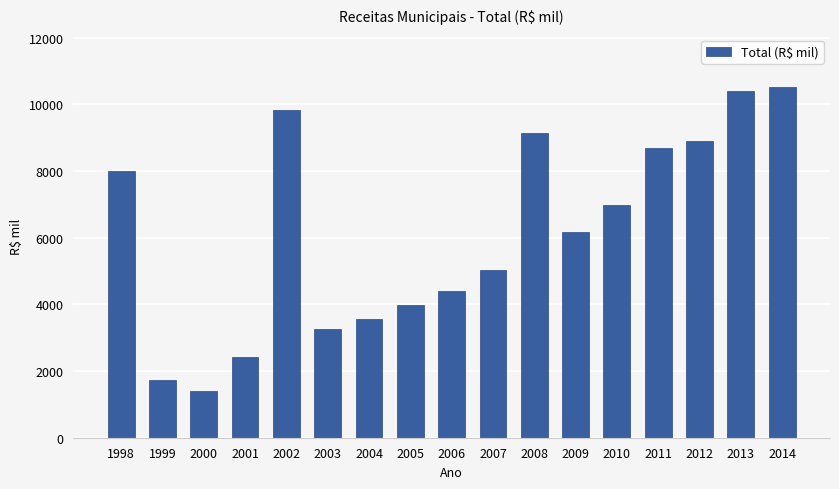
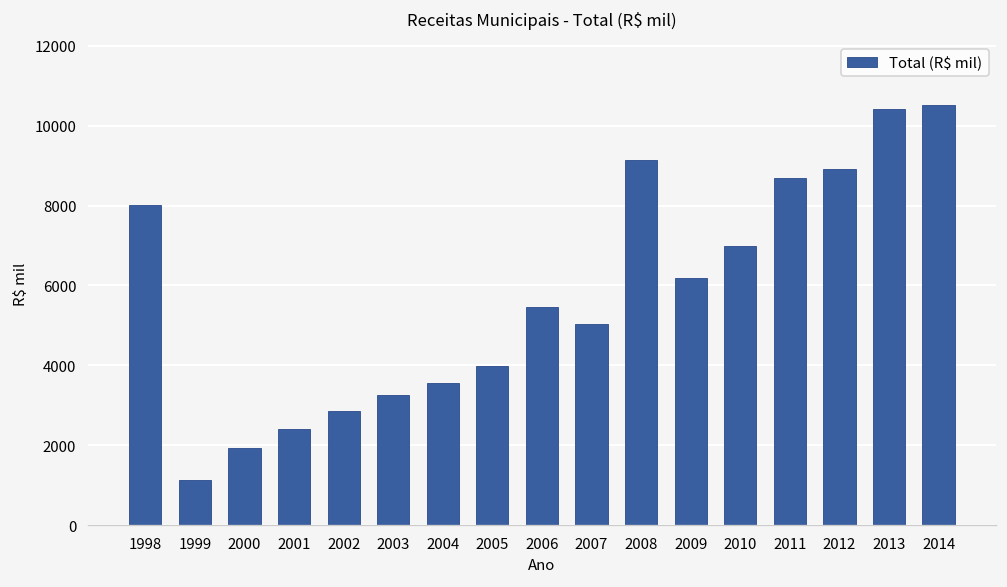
  {
    "1998": 8000,
-   "1999": 1700,
-   "2000": 1400,
+   "1999": 1100,
+   "2000": 1900,
    "2001": 2400,
-   "2002": 9800,
+   "2002": 2900,
    "2003": 3300,
    "2004": 3600,
    "2005": 4000,
-   "2006": 4400,
+   "2006": 5500,
    "2007": 5000,
    "2008": 9100,
    "2009": 6200,
    "2010": 7000,
    "2011": 8700,
    "2012": 8900,
    "2013": 10400,
    "2014": 10500
  }
